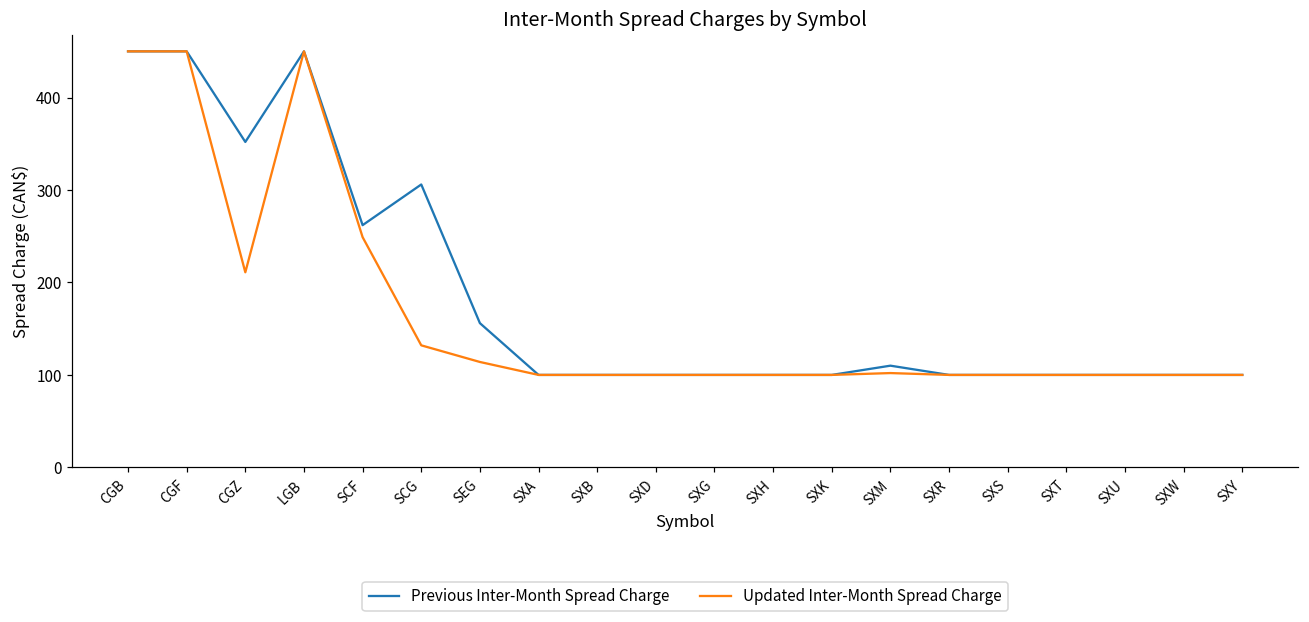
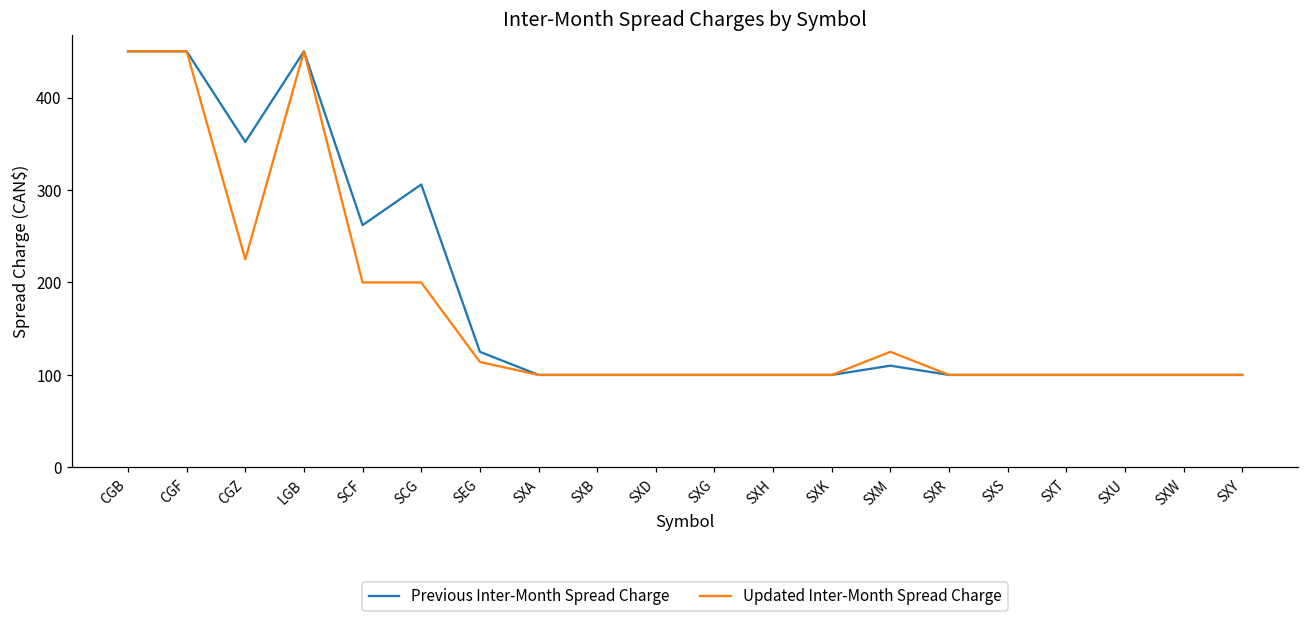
  {
    "Previous Inter-Month Spread Charge": {
      "CGZ": 350,
      "SCF": 260,
      "SCG": 310,
-     "SEG": 160,
+     "SEG": 130,
      "SXM": 110
    },
    "Updated Inter-Month Spread Charge": {
-     "CGZ": 210,
-     "SCF": 250,
-     "SCG": 130,
+     "CGZ": 230,
+     "SCF": 200,
+     "SCG": 200,
      "SEG": 110,
-     "SXM": 100
+     "SXM": 130
    }
  }
